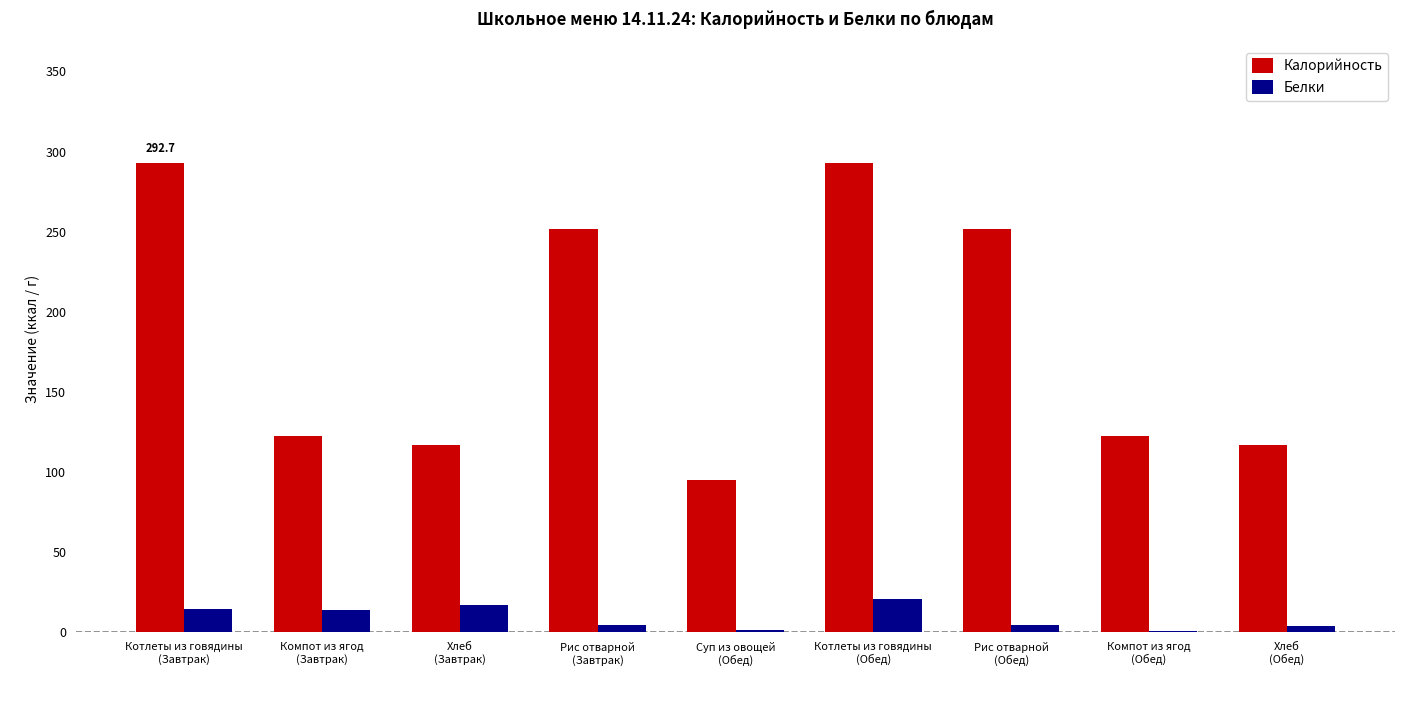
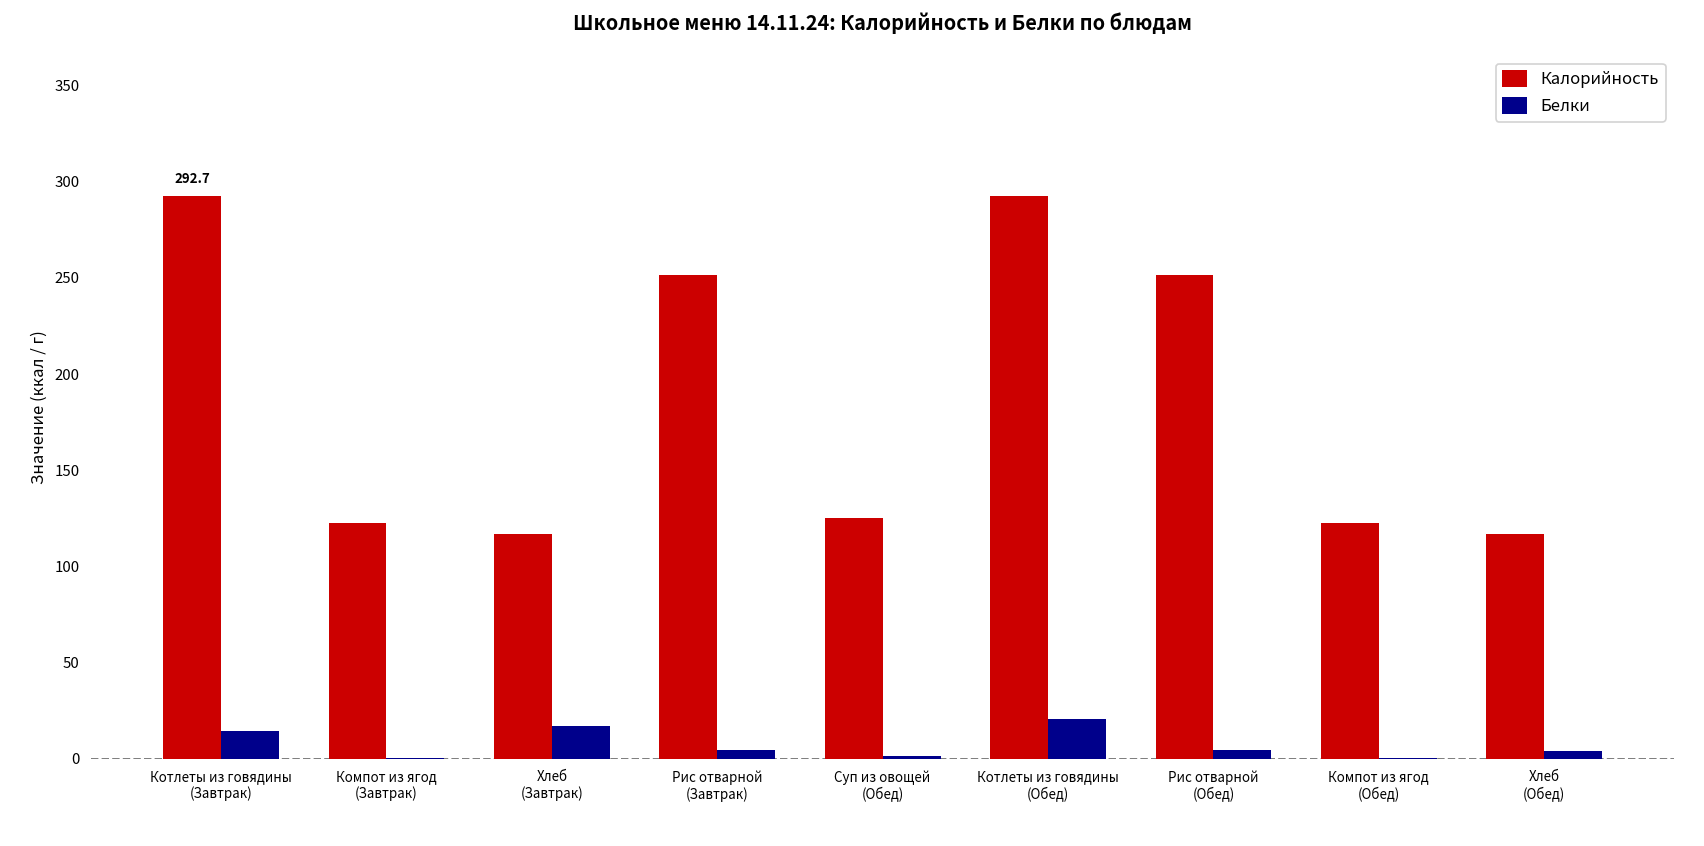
  {
    "Калорийность": {
      "Компот из ягод (Завтрак)": 123,
      "Хлеб (Завтрак)": 117,
      "Рис отварной (Завтрак)": 252,
-     "Суп из овощей (Обед)": 95,
+     "Суп из овощей (Обед)": 125,
      "Котлеты из говядины (Обед)": 293,
      "Рис отварной (Обед)": 252,
      "Компот из ягод (Обед)": 123,
      "Хлеб (Обед)": 117
    },
    "Белки": {
      "Котлеты из говядины (Завтрак)": 14,
-     "Компот из ягод (Завтрак)": 14,
+     "Компот из ягод (Завтрак)": 1,
      "Хлеб (Завтрак)": 17,
      "Рис отварной (Завтрак)": 4,
      "Суп из овощей (Обед)": 2,
      "Котлеты из говядины (Обед)": 21,
      "Рис отварной (Обед)": 4,
      "Хлеб (Обед)": 4
    }
  }
